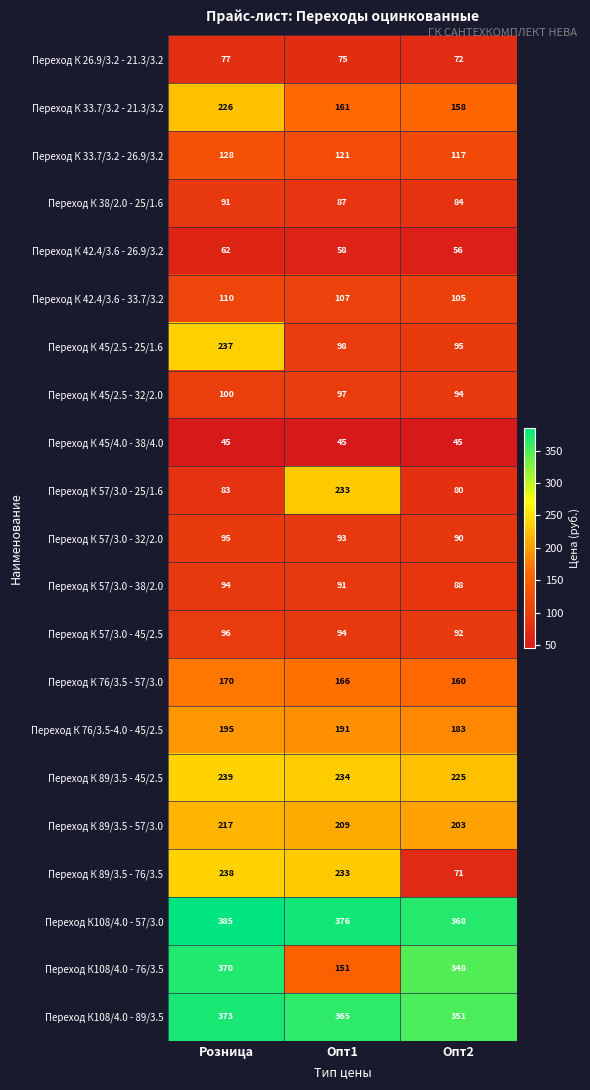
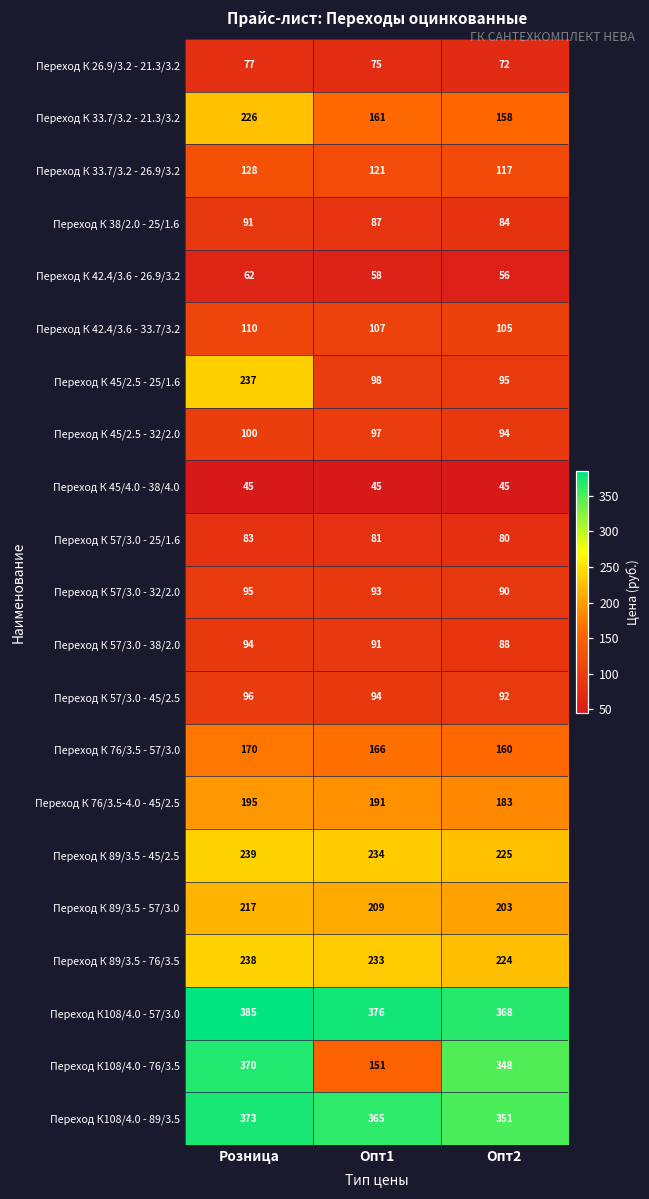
  {
    "Переход К 26.9/3.2 - 21.3/3.2": {
      "Розница": 77,
      "Опт1": 75,
      "Опт2": 72
    },
    "Переход К 33.7/3.2 - 21.3/3.2": {
      "Розница": 226,
      "Опт1": 161,
      "Опт2": 158
    },
    "Переход К 33.7/3.2 - 26.9/3.2": {
      "Розница": 128,
      "Опт1": 121,
      "Опт2": 117
    },
    "Переход К 38/2.0 - 25/1.6": {
      "Розница": 91,
      "Опт1": 87,
      "Опт2": 84
    },
    "Переход К 42.4/3.6 - 26.9/3.2": {
      "Розница": 62,
      "Опт1": 58,
      "Опт2": 56
    },
    "Переход К 42.4/3.6 - 33.7/3.2": {
      "Розница": 110,
      "Опт1": 107,
      "Опт2": 105
    },
    "Переход К 45/2.5 - 25/1.6": {
      "Розница": 237,
      "Опт1": 98,
      "Опт2": 95
    },
    "Переход К 45/2.5 - 32/2.0": {
      "Розница": 100,
      "Опт1": 97,
      "Опт2": 94
    },
    "Переход К 45/4.0 - 38/4.0": {
      "Розница": 45,
      "Опт1": 45,
      "Опт2": 45
    },
    "Переход К 57/3.0 - 25/1.6": {
      "Розница": 83,
-     "Опт1": 233,
+     "Опт1": 81,
      "Опт2": 80
    },
    "Переход К 57/3.0 - 32/2.0": {
      "Розница": 95,
      "Опт1": 93,
      "Опт2": 90
    },
    "Переход К 57/3.0 - 38/2.0": {
      "Розница": 94,
      "Опт1": 91,
      "Опт2": 88
    },
    "Переход К 57/3.0 - 45/2.5": {
      "Розница": 96,
      "Опт1": 94,
      "Опт2": 92
    },
    "Переход К 76/3.5 - 57/3.0": {
      "Розница": 170,
      "Опт1": 166,
      "Опт2": 160
    },
    "Переход К 76/3.5-4.0 - 45/2.5": {
      "Розница": 195,
      "Опт1": 191,
      "Опт2": 183
    },
    "Переход К 89/3.5 - 45/2.5": {
      "Розница": 239,
      "Опт1": 234,
      "Опт2": 225
    },
    "Переход К 89/3.5 - 57/3.0": {
      "Розница": 217,
      "Опт1": 209,
      "Опт2": 203
    },
    "Переход К 89/3.5 - 76/3.5": {
      "Розница": 238,
      "Опт1": 233,
-     "Опт2": 71
+     "Опт2": 224
    },
    "Переход К108/4.0 - 57/3.0": {
      "Розница": 385,
      "Опт1": 376,
      "Опт2": 368
    },
    "Переход К108/4.0 - 76/3.5": {
      "Розница": 370,
      "Опт1": 151,
      "Опт2": 348
    },
    "Переход К108/4.0 - 89/3.5": {
      "Розница": 373,
      "Опт1": 365,
      "Опт2": 351
    }
  }
